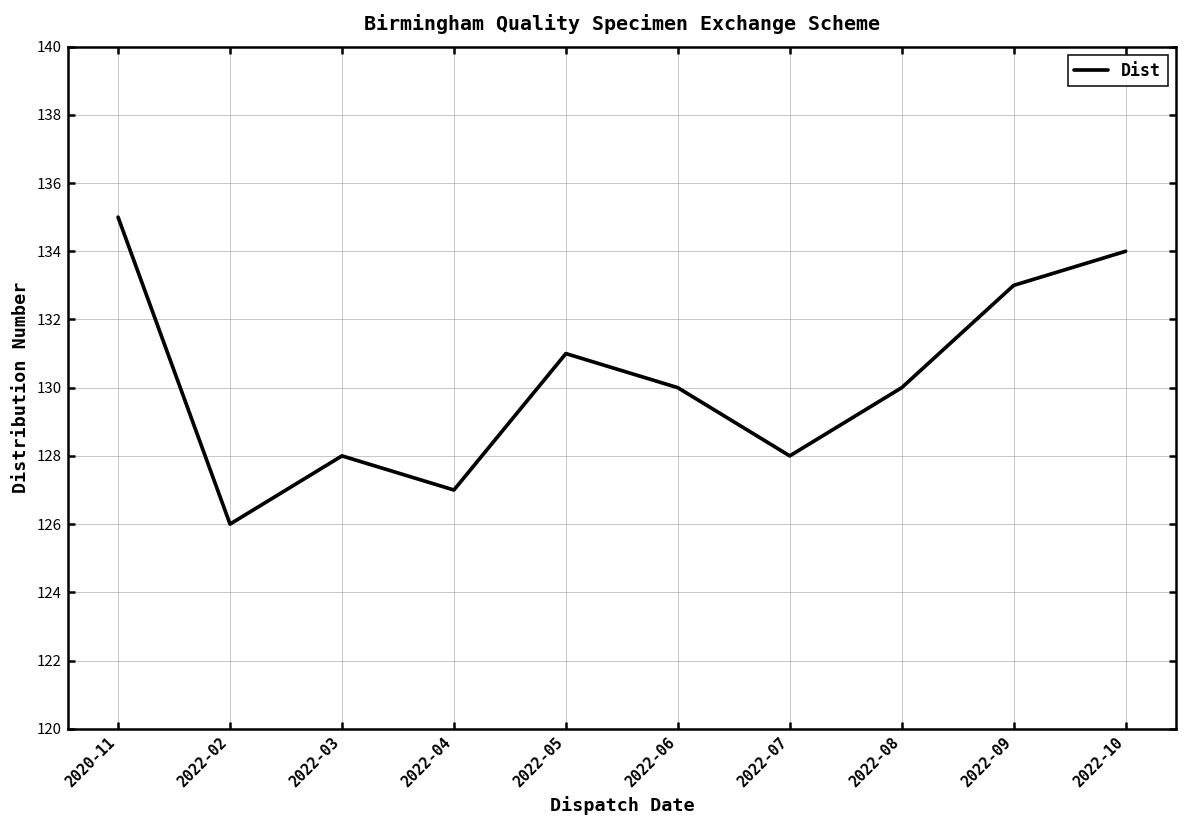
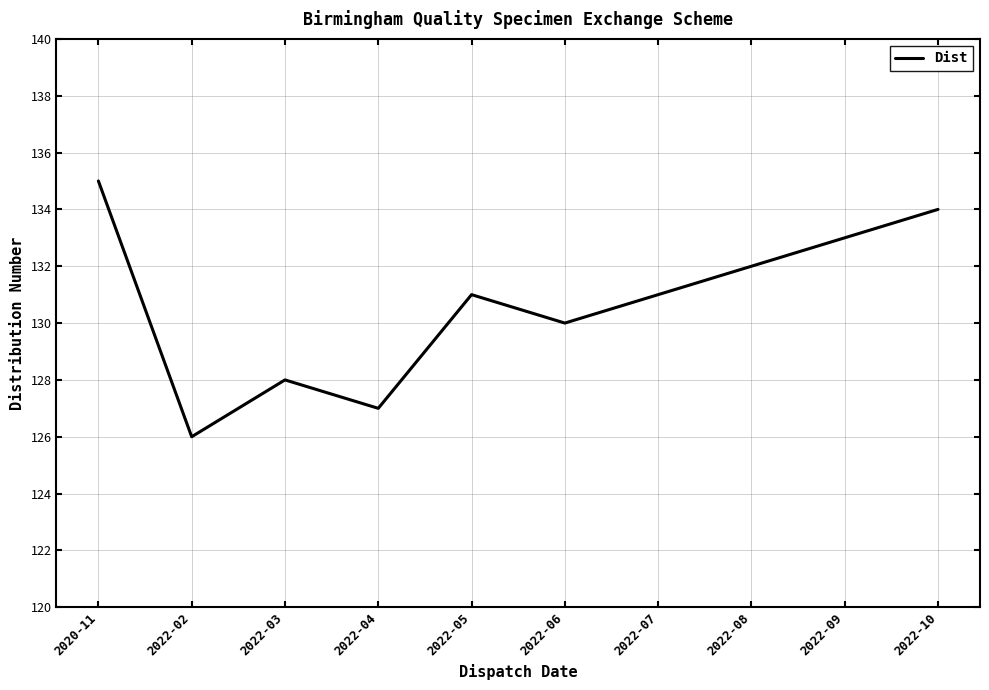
  {
    "2020-11": 135,
    "2022-02": 126,
    "2022-03": 128,
    "2022-04": 127,
    "2022-05": 131,
    "2022-06": 130,
-   "2022-07": 128,
-   "2022-08": 130,
+   "2022-07": 131,
+   "2022-08": 132,
    "2022-09": 133,
    "2022-10": 134
  }
